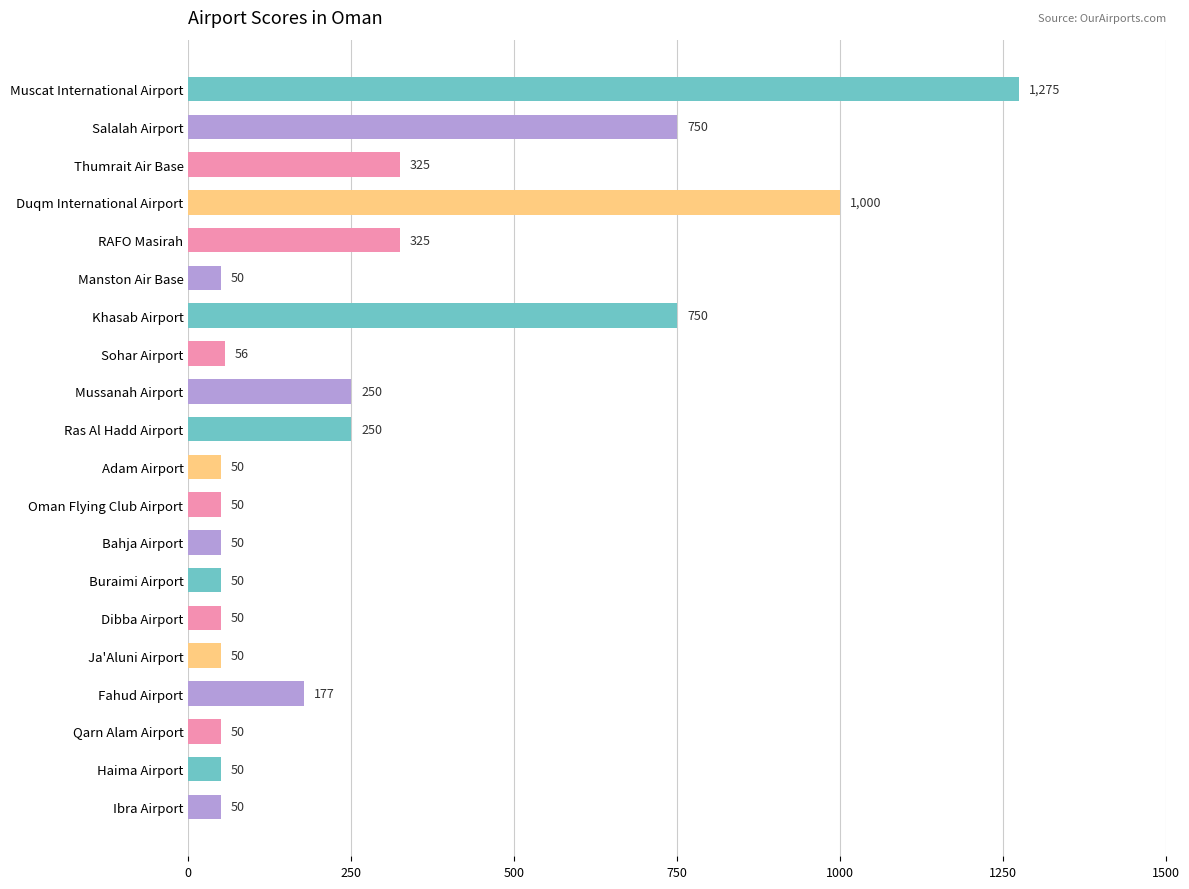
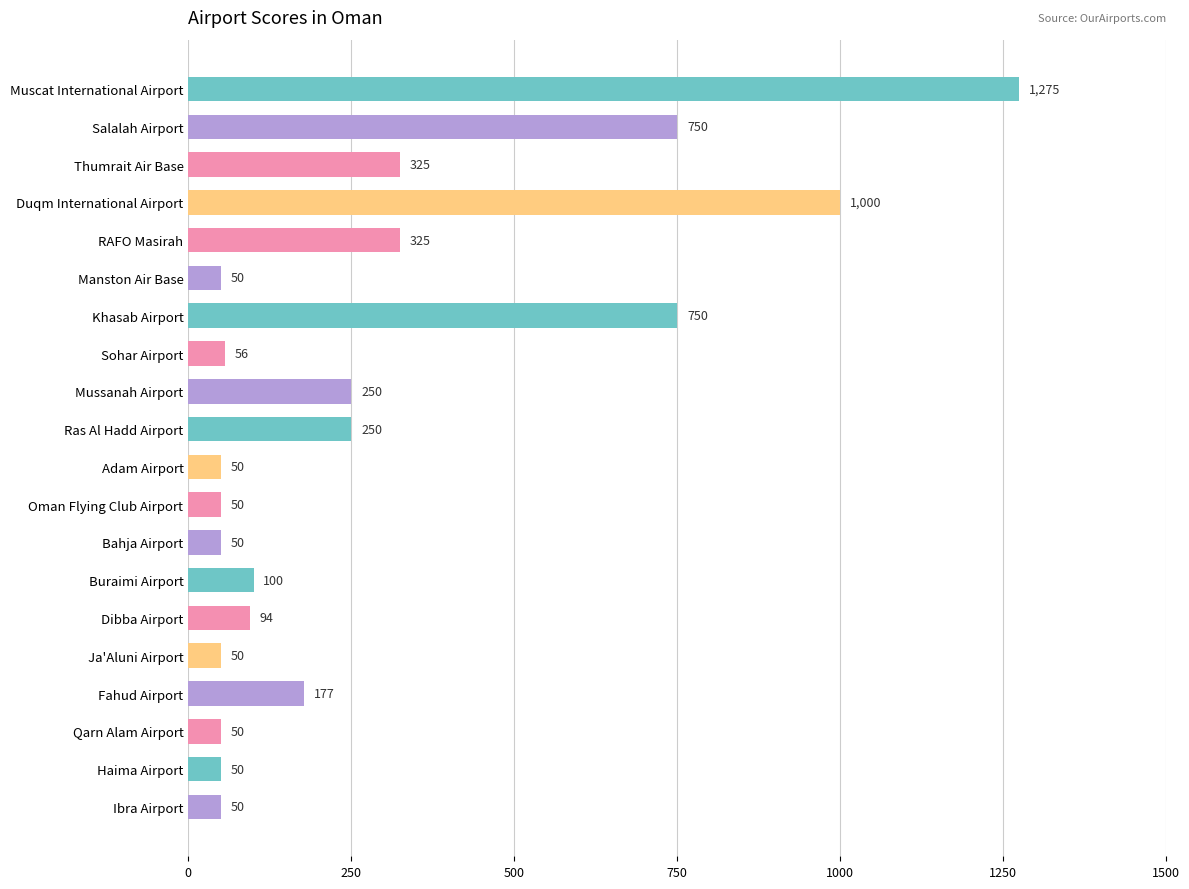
  {
    "Muscat International Airport": "1,275",
    "Salalah Airport": "750",
    "Thumrait Air Base": "325",
    "Duqm International Airport": "1,000",
    "RAFO Masirah": "325",
    "Manston Air Base": "50",
    "Khasab Airport": "750",
    "Sohar Airport": "56",
    "Mussanah Airport": "250",
    "Ras Al Hadd Airport": "250",
    "Adam Airport": "50",
    "Oman Flying Club Airport": "50",
    "Bahja Airport": "50",
-   "Buraimi Airport": "50",
-   "Dibba Airport": "50",
+   "Buraimi Airport": "100",
+   "Dibba Airport": "94",
    "Ja'Aluni Airport": "50",
    "Fahud Airport": "177",
    "Qarn Alam Airport": "50",
    "Haima Airport": "50",
    "Ibra Airport": "50"
  }
